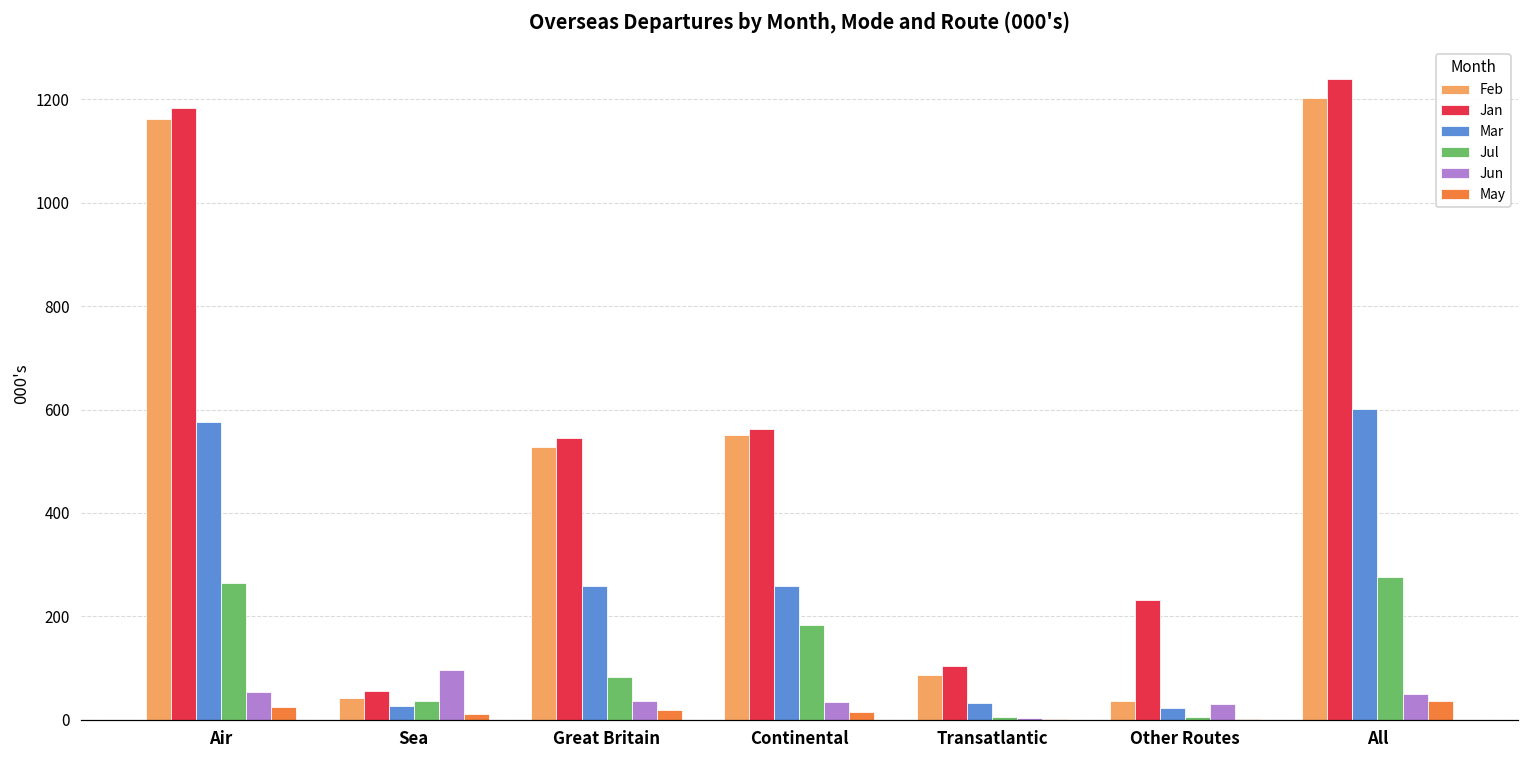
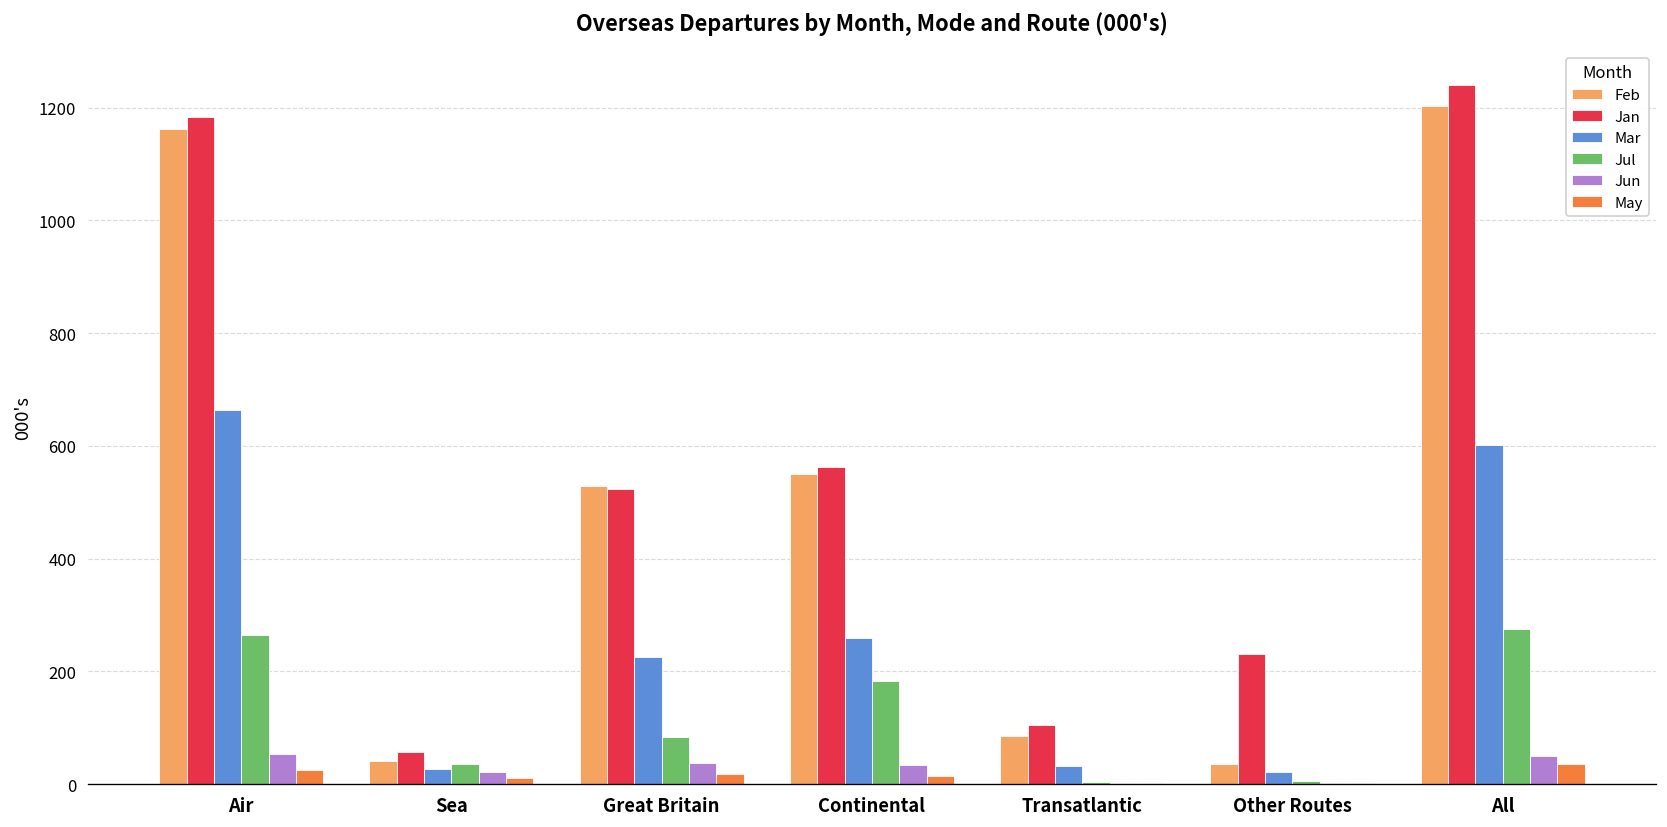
  {
    "Jan": {
      "Air": 1180,
      "Sea": 60,
-     "Great Britain": 550,
+     "Great Britain": 520,
      "Continental": 560,
      "Transatlantic": 100,
      "Other Routes": 230,
      "All": 1240
    },
    "Mar": {
-     "Air": 580,
+     "Air": 660,
      "Sea": 30,
-     "Great Britain": 260,
+     "Great Britain": 220,
      "Continental": 260,
      "Transatlantic": 30,
      "Other Routes": 20,
      "All": 600
    },
    "Jul": {
      "Air": 260,
      "Sea": 40,
      "Great Britain": 80,
      "Continental": 180,
      "Other Routes": 10,
      "All": 280
    },
    "Jun": {
      "Air": 50,
-     "Sea": 100,
+     "Sea": 20,
      "Great Britain": 40,
      "Continental": 30,
-     "Other Routes": 30,
+     "Other Routes": 0,
      "All": 50
    }
  }
